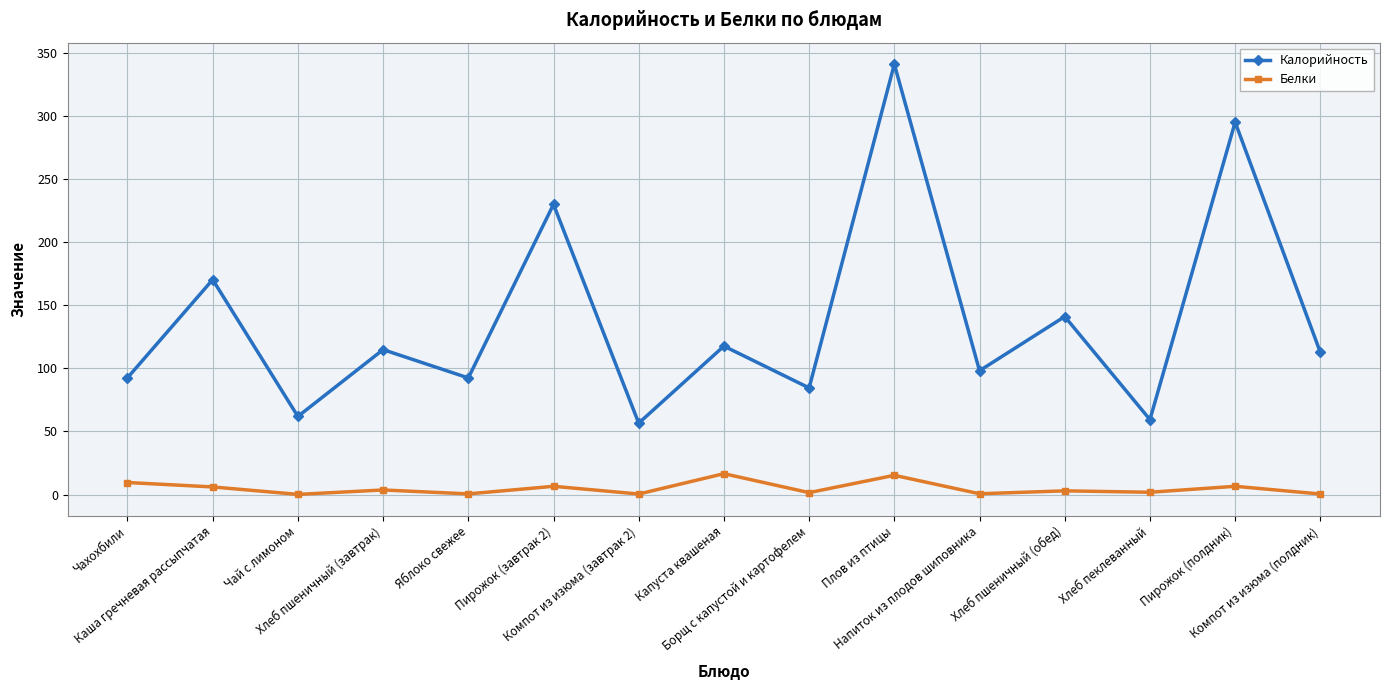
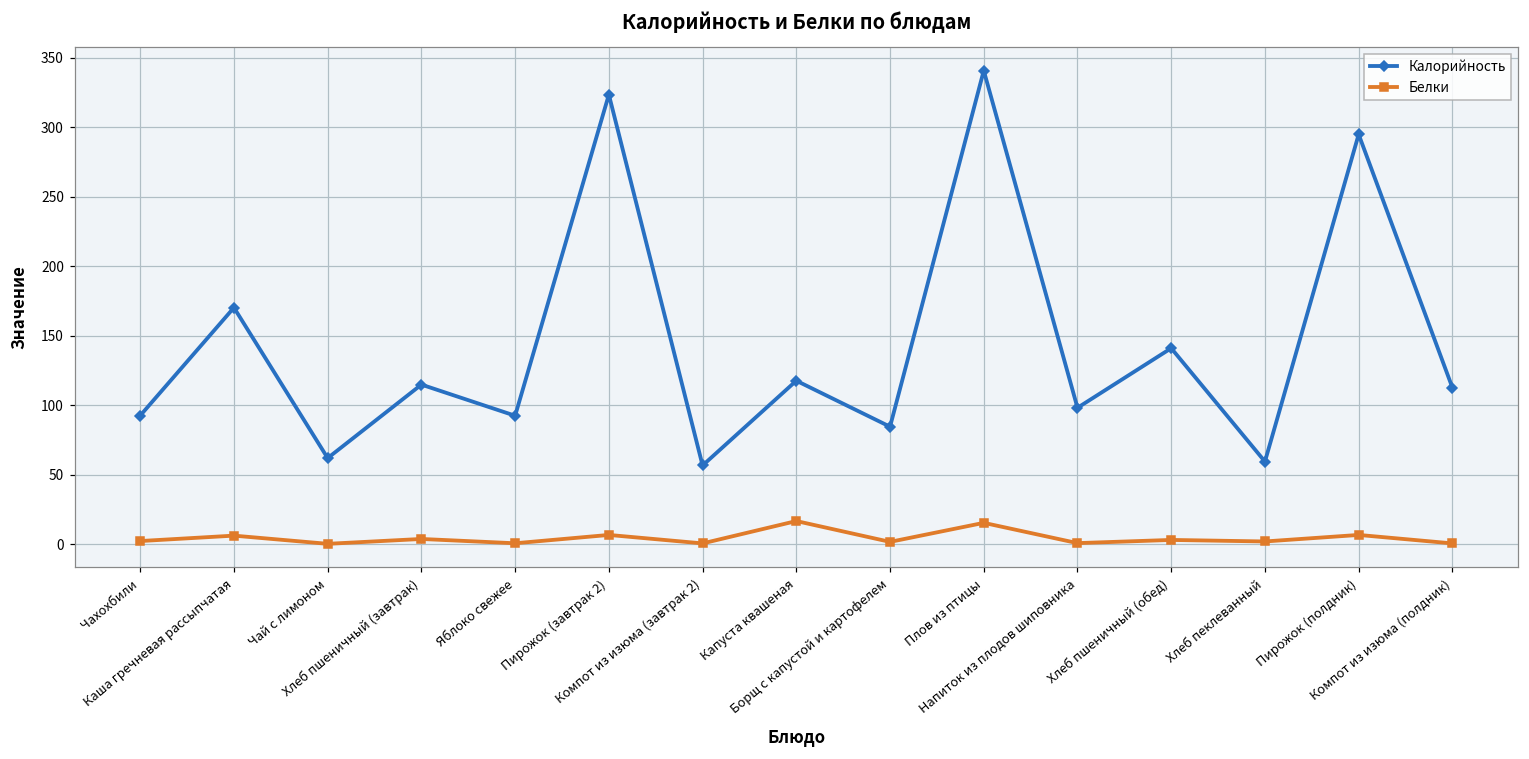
  {
    "Калорийность": {
      "Чахохбили": 93,
      "Каша гречневая рассыпчатая": 170,
      "Чай с лимоном": 62,
      "Хлеб пшеничный (завтрак)": 115,
      "Яблоко свежее": 92,
-     "Пирожок (завтрак 2)": 230,
+     "Пирожок (завтрак 2)": 324,
      "Компот из изюма (завтрак 2)": 57,
      "Капуста квашеная": 118,
      "Борщ с капустой и картофелем": 85,
      "Плов из птицы": 341,
      "Напиток из плодов шиповника": 98,
      "Хлеб пшеничный (обед)": 141,
      "Хлеб пеклеванный": 59,
      "Пирожок (полдник)": 295,
      "Компот из изюма (полдник)": 113
    },
    "Белки": {
-     "Чахохбили": 10,
+     "Чахохбили": 2,
      "Каша гречневая рассыпчатая": 6,
      "Чай с лимоном": 0,
      "Хлеб пшеничный (завтрак)": 4,
      "Яблоко свежее": 1,
      "Пирожок (завтрак 2)": 7,
      "Компот из изюма (завтрак 2)": 1,
      "Капуста квашеная": 17,
      "Борщ с капустой и картофелем": 2,
      "Плов из птицы": 15,
      "Напиток из плодов шиповника": 1,
      "Хлеб пшеничный (обед)": 3,
      "Хлеб пеклеванный": 2,
      "Пирожок (полдник)": 7,
      "Компот из изюма (полдник)": 1
    }
  }
